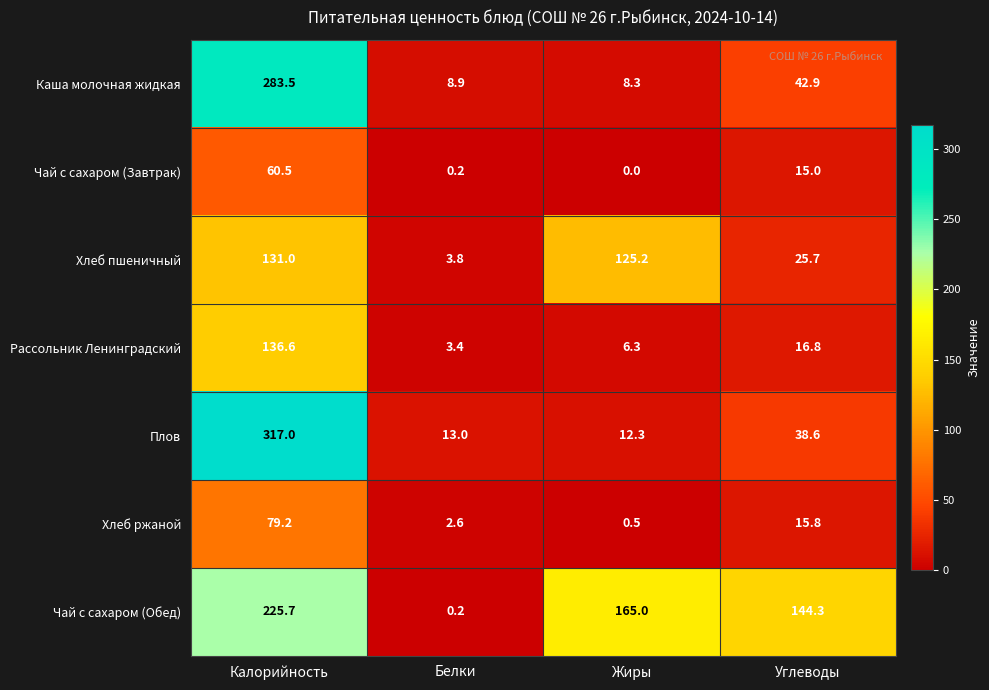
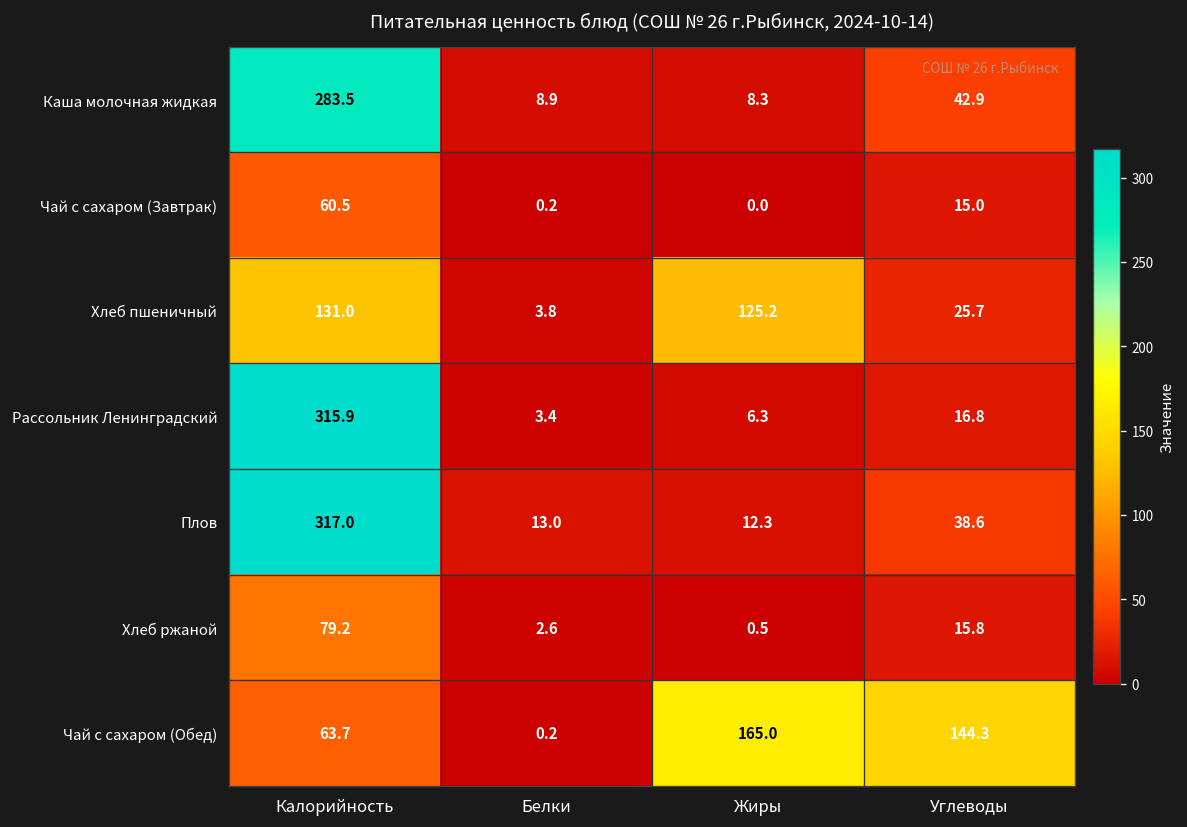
  {
    "Каша молочная жидкая": {
      "Калорийность": 283.5,
      "Белки": 8.9,
      "Жиры": 8.3
    },
    "Чай с сахаром (Завтрак)": {
      "Калорийность": 60.5,
      "Белки": 0.2,
      "Жиры": 0.0,
      "Углеводы": 15.0
    },
    "Хлеб пшеничный": {
      "Калорийность": 131.0,
      "Белки": 3.8,
      "Жиры": 125.2,
      "Углеводы": 25.7
    },
    "Рассольник Ленинградский": {
-     "Калорийность": 136.6,
+     "Калорийность": 315.9,
      "Белки": 3.4,
      "Жиры": 6.3,
      "Углеводы": 16.8
    },
    "Плов": {
      "Калорийность": 317.0,
      "Белки": 13.0,
      "Жиры": 12.3,
      "Углеводы": 38.6
    },
    "Хлеб ржаной": {
      "Калорийность": 79.2,
      "Белки": 2.6,
      "Жиры": 0.5,
      "Углеводы": 15.8
    },
    "Чай с сахаром (Обед)": {
-     "Калорийность": 225.7,
+     "Калорийность": 63.7,
      "Белки": 0.2,
      "Жиры": 165.0,
      "Углеводы": 144.3
    }
  }
